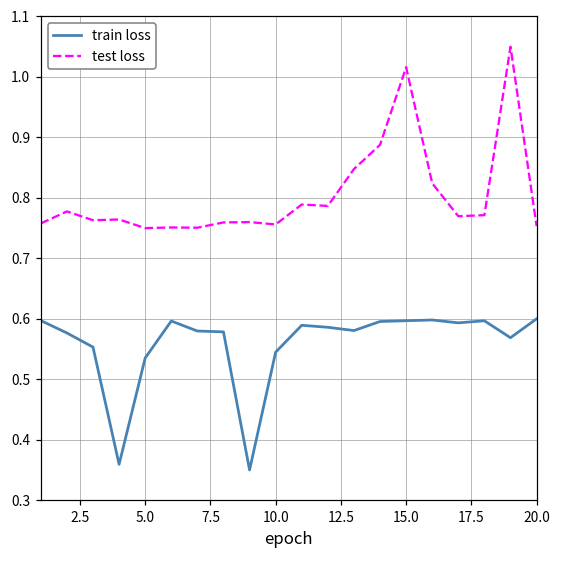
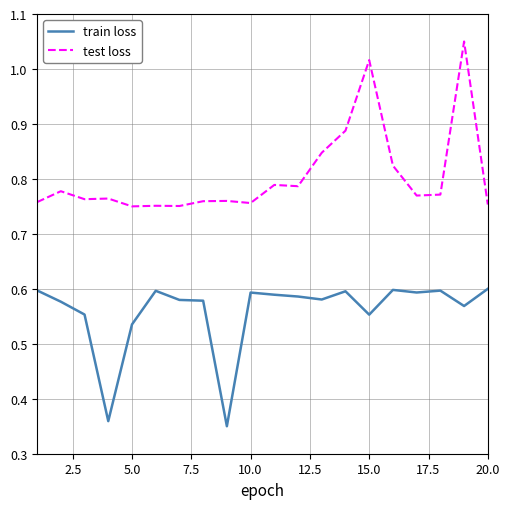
  {
    "train loss": {
      "5.0": 0.54,
-     "10.0": 0.54,
-     "15.0": 0.60,
+     "10.0": 0.59,
+     "15.0": 0.55,
      "20.0": 0.60
    },
    "test loss": {
      "5.0": 0.75,
      "10.0": 0.76,
      "15.0": 1.02,
      "20.0": 0.75
    }
  }
